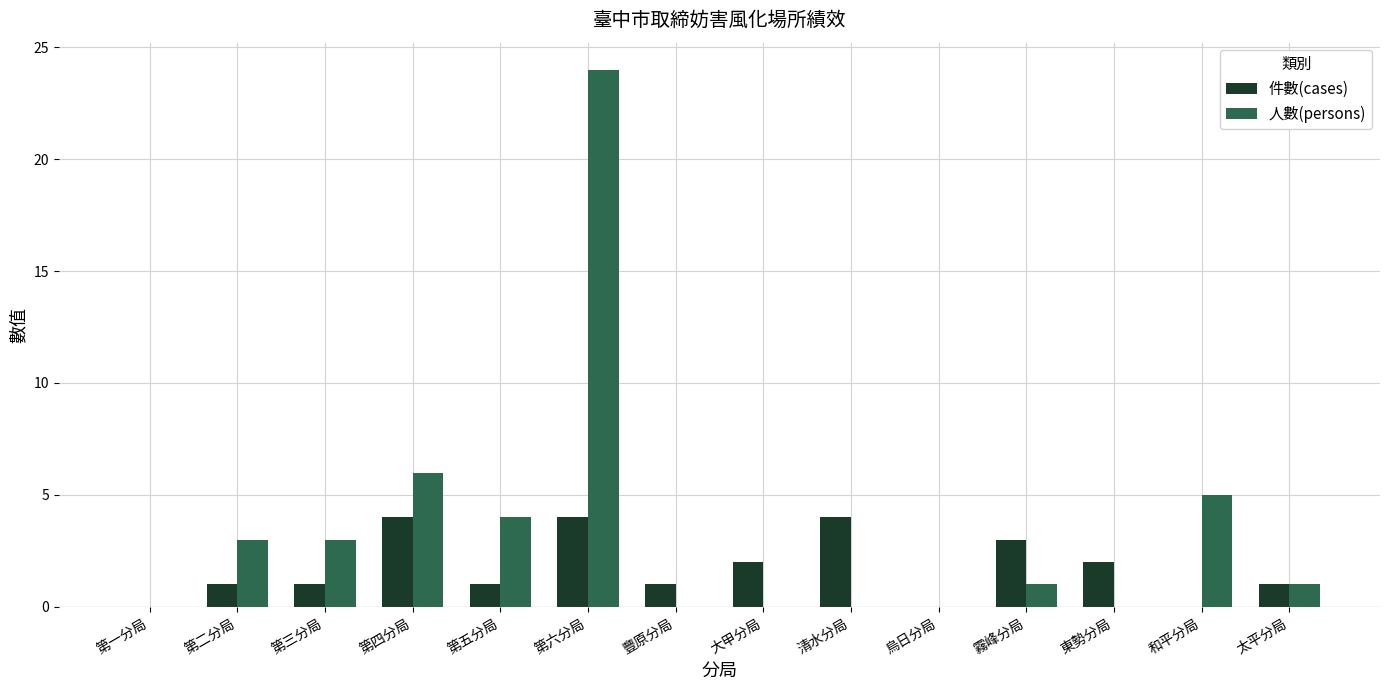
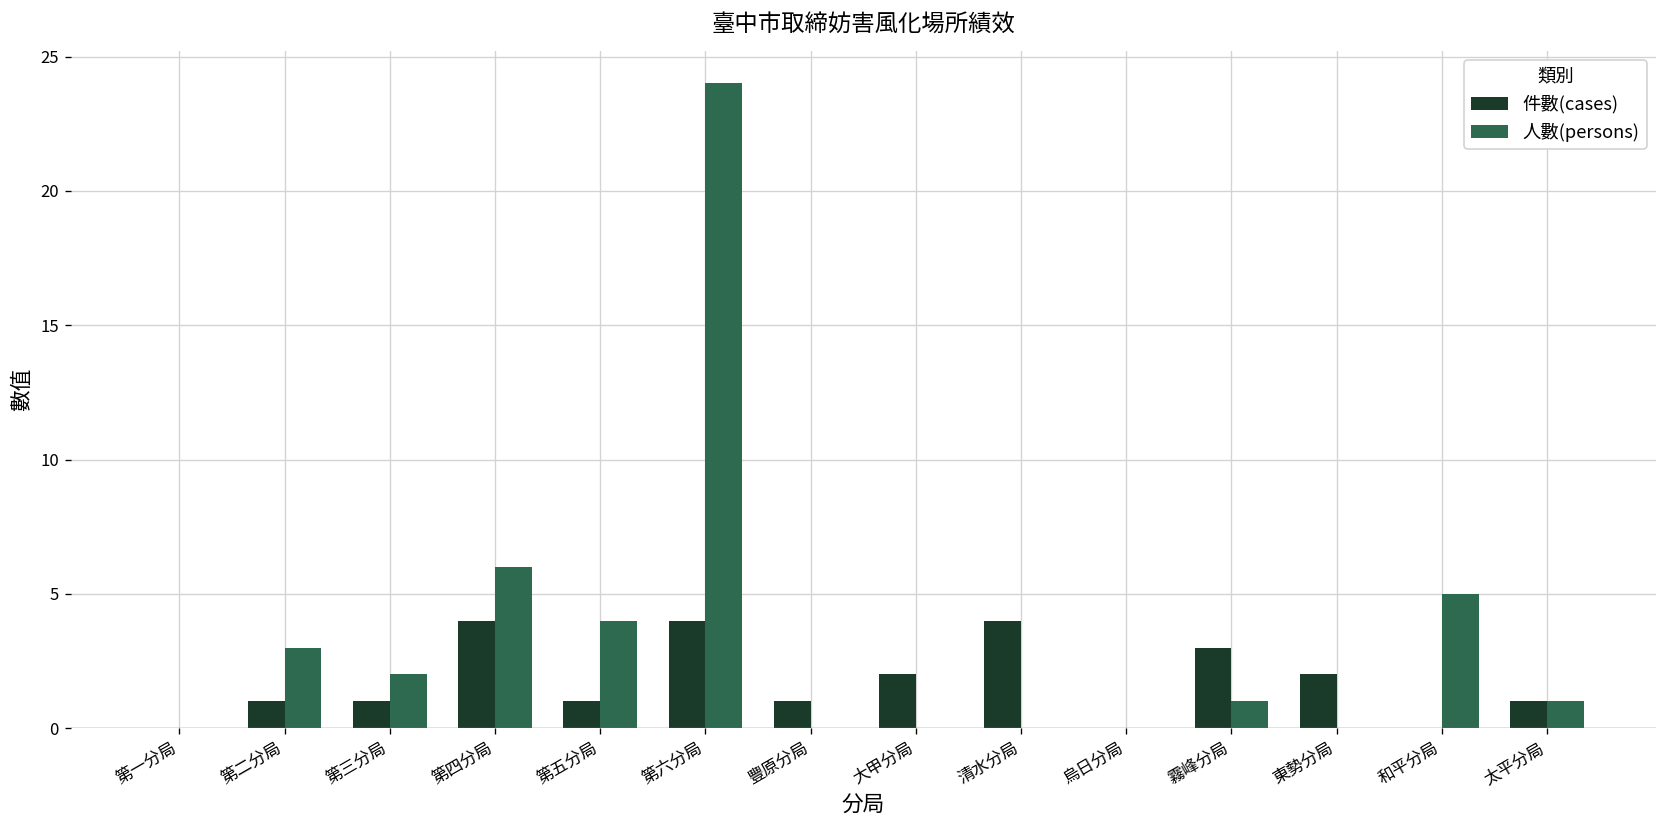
  {
    "件數(cases)": {
      "第一分局": 0,
      "第二分局": 1,
      "第三分局": 1,
      "第四分局": 4,
      "第五分局": 1,
      "第六分局": 4,
      "豐原分局": 1,
      "大甲分局": 2,
      "清水分局": 4,
      "烏日分局": 0,
      "霧峰分局": 3,
      "東勢分局": 2,
      "和平分局": 0,
      "太平分局": 1
    },
    "人數(persons)": {
      "第一分局": 0,
      "第二分局": 3,
-     "第三分局": 3,
+     "第三分局": 2,
      "第四分局": 6,
      "第五分局": 4,
      "第六分局": 24,
      "豐原分局": 0,
      "大甲分局": 0,
      "清水分局": 0,
      "烏日分局": 0,
      "霧峰分局": 1,
      "東勢分局": 0,
      "和平分局": 5,
      "太平分局": 1
    }
  }
